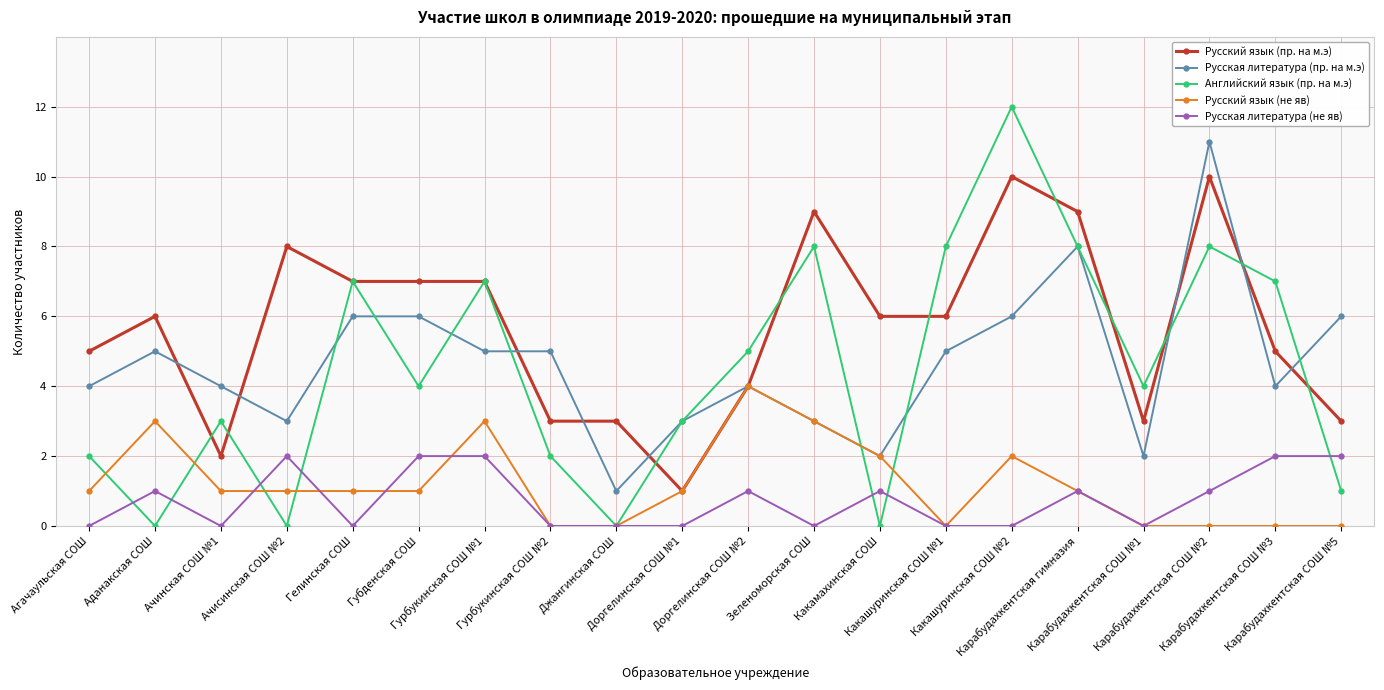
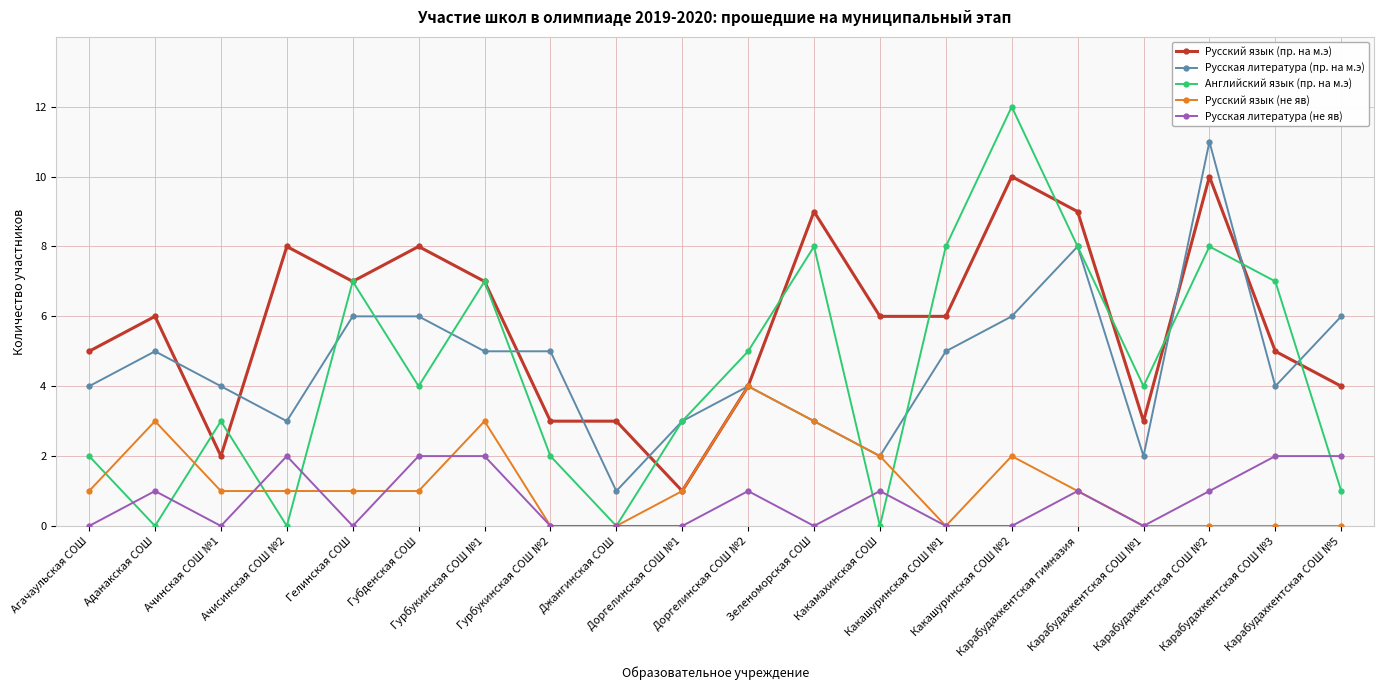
  {
    "Русский язык (пр. на м.э)": {
      "Агачаульская СОШ": 5,
      "Аданакская СОШ": 6,
      "Ачинская СОШ №1": 2,
      "Ачисинская СОШ №2": 8,
-     "Губденская СОШ": 7,
+     "Губденская СОШ": 8,
      "Гурбукинская СОШ №2": 3,
      "Джангинская СОШ": 3,
      "Зеленоморская СОШ": 9,
      "Какамахинская СОШ": 6,
      "Какашуринская СОШ №1": 6,
      "Какашуринская СОШ №2": 10,
      "Карабудахкентская гимназия": 9,
      "Карабудахкентская СОШ №1": 3,
      "Карабудахкентская СОШ №2": 10,
      "Карабудахкентская СОШ №3": 5,
-     "Карабудахкентская СОШ №5": 3
+     "Карабудахкентская СОШ №5": 4
    },
    "Русская литература (пр. на м.э)": {
      "Агачаульская СОШ": 4,
      "Аданакская СОШ": 5,
      "Ачинская СОШ №1": 4,
      "Ачисинская СОШ №2": 3,
      "Гелинская СОШ": 6,
      "Губденская СОШ": 6,
      "Гурбукинская СОШ №1": 5,
      "Гурбукинская СОШ №2": 5,
      "Джангинская СОШ": 1,
      "Какашуринская СОШ №1": 5,
      "Какашуринская СОШ №2": 6,
      "Карабудахкентская СОШ №1": 2,
      "Карабудахкентская СОШ №2": 11,
      "Карабудахкентская СОШ №3": 4,
      "Карабудахкентская СОШ №5": 6
    },
    "Английский язык (пр. на м.э)": {
      "Агачаульская СОШ": 2,
      "Аданакская СОШ": 0,
      "Ачинская СОШ №1": 3,
      "Ачисинская СОШ №2": 0,
      "Губденская СОШ": 4,
      "Гурбукинская СОШ №2": 2,
      "Доргелинская СОШ №2": 5,
      "Зеленоморская СОШ": 8,
      "Какамахинская СОШ": 0,
      "Какашуринская СОШ №1": 8,
      "Какашуринская СОШ №2": 12,
      "Карабудахкентская СОШ №1": 4,
      "Карабудахкентская СОШ №2": 8,
      "Карабудахкентская СОШ №3": 7,
      "Карабудахкентская СОШ №5": 1
    },
    "Русский язык (не яв)": {
      "Агачаульская СОШ": 1,
      "Аданакская СОШ": 3,
      "Ачинская СОШ №1": 1,
      "Ачисинская СОШ №2": 1,
      "Гелинская СОШ": 1,
      "Губденская СОШ": 1,
      "Гурбукинская СОШ №1": 3,
      "Какашуринская СОШ №2": 2,
      "Карабудахкентская СОШ №2": 0,
      "Карабудахкентская СОШ №3": 0,
      "Карабудахкентская СОШ №5": 0
    },
    "Русская литература (не яв)": {
      "Агачаульская СОШ": 0,
      "Аданакская СОШ": 1,
      "Ачинская СОШ №1": 0,
      "Ачисинская СОШ №2": 2,
      "Гелинская СОШ": 0,
      "Губденская СОШ": 2,
      "Гурбукинская СОШ №1": 2,
      "Доргелинская СОШ №1": 0,
      "Доргелинская СОШ №2": 1,
      "Зеленоморская СОШ": 0,
      "Какамахинская СОШ": 1,
      "Какашуринская СОШ №2": 0,
      "Карабудахкентская СОШ №2": 1,
      "Карабудахкентская СОШ №3": 2,
      "Карабудахкентская СОШ №5": 2
    }
  }
